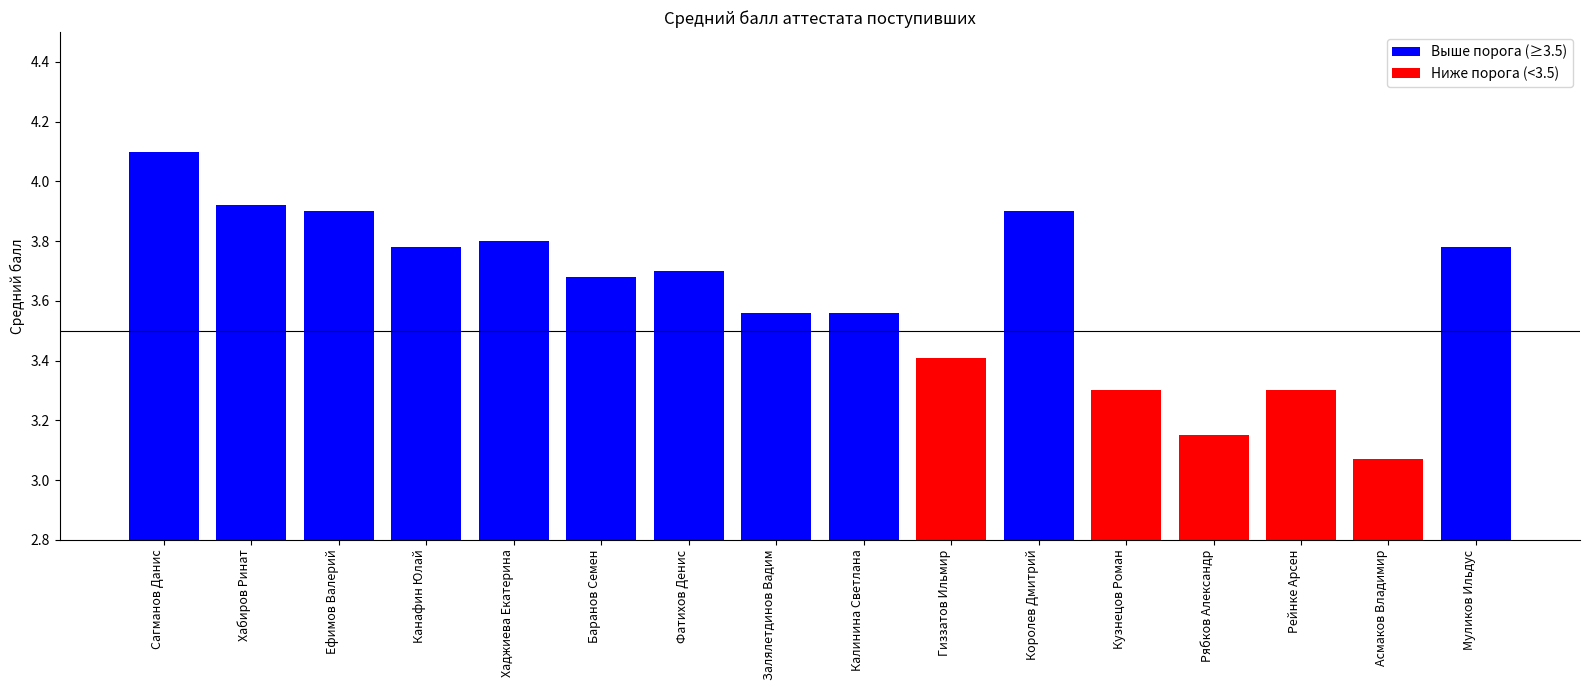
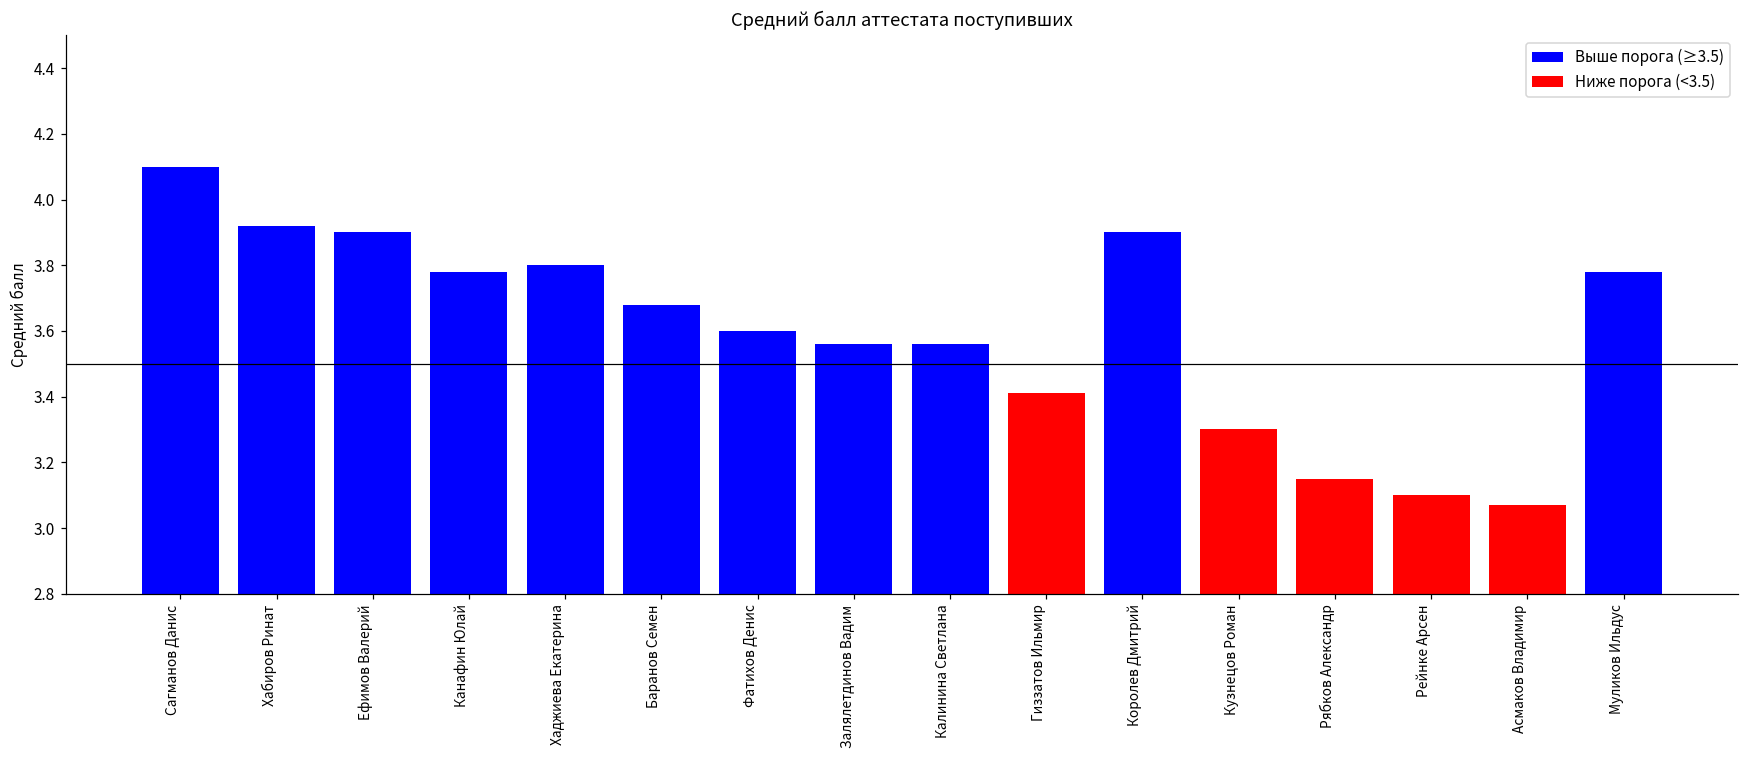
  {
    "Сагманов Данис": 4.1,
    "Хабиров Ринат": 3.92,
    "Ефимов Валерий": 3.9,
    "Канафин Юлай": 3.78,
    "Хаджиева Екатерина": 3.8,
    "Баранов Семен": 3.68,
-   "Фатихов Денис": 3.7,
+   "Фатихов Денис": 3.6,
    "Залялетдинов Вадим": 3.56,
    "Калинина Светлана": 3.56,
    "Гиззатов Ильмир": 3.41,
    "Королев Дмитрий": 3.9,
    "Кузнецов Роман": 3.3,
    "Рябков Александр": 3.15,
-   "Рейнке Арсен": 3.3,
+   "Рейнке Арсен": 3.1,
    "Асмаков Владимир": 3.07,
    "Муликов Ильдус": 3.78
  }
